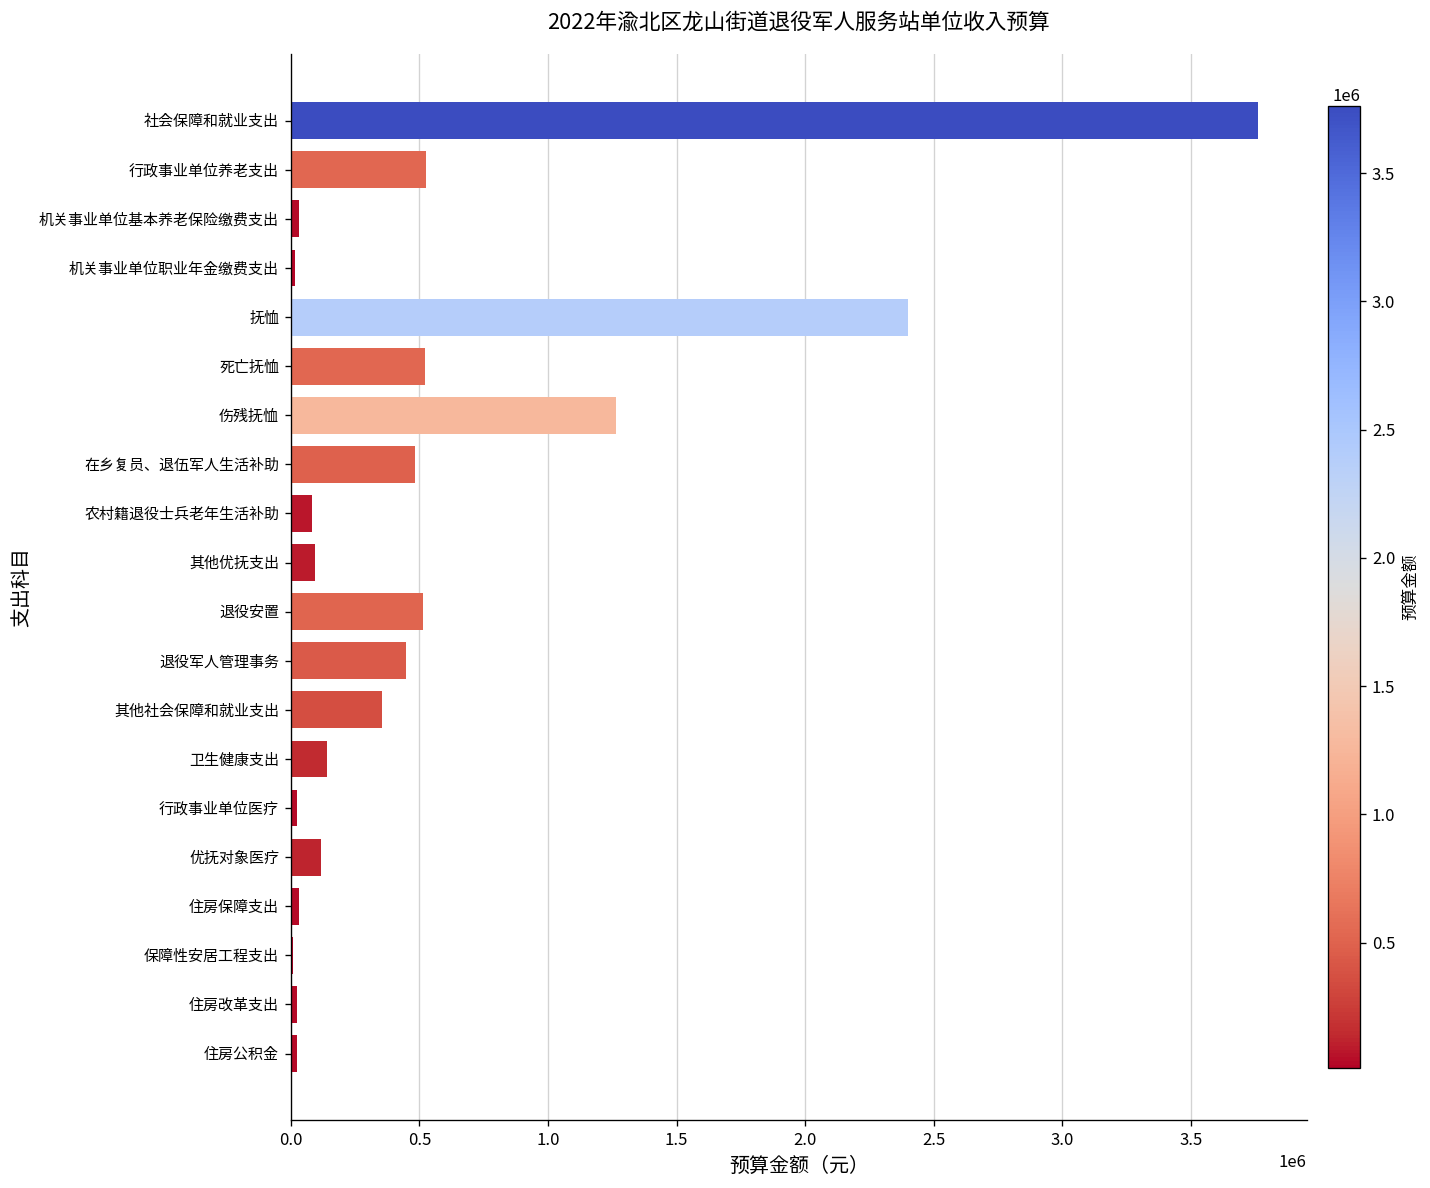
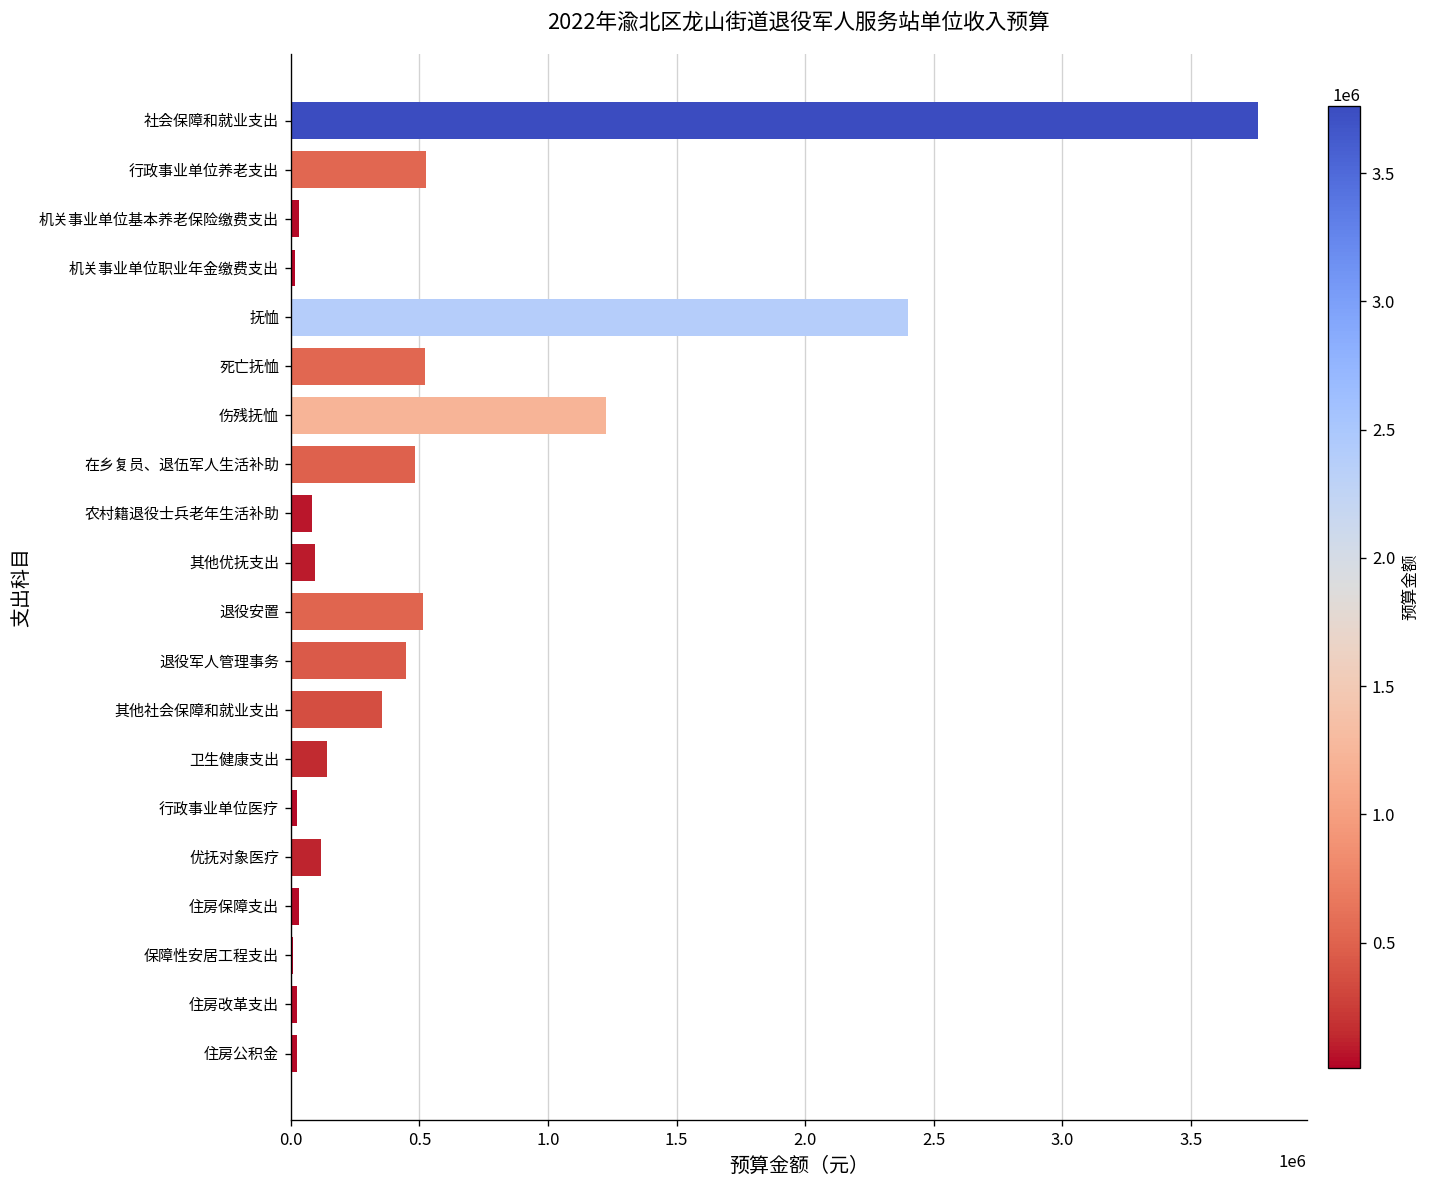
  {
    "社会保障和就业支出": 3760000,
    "行政事业单位养老支出": 530000,
    "机关事业单位基本养老保险缴费支出": 30000,
    "机关事业单位职业年金缴费支出": 20000,
    "抚恤": 2400000,
    "死亡抚恤": 520000,
-   "伤残抚恤": 1260000,
+   "伤残抚恤": 1220000,
    "在乡复员、退伍军人生活补助": 480000,
    "农村籍退役士兵老年生活补助": 80000,
    "其他优抚支出": 100000,
    "退役安置": 510000,
    "退役军人管理事务": 450000,
    "其他社会保障和就业支出": 350000,
    "卫生健康支出": 140000,
    "行政事业单位医疗": 30000,
    "优抚对象医疗": 120000,
    "住房保障支出": 30000,
    "住房改革支出": 20000,
    "住房公积金": 20000
  }
